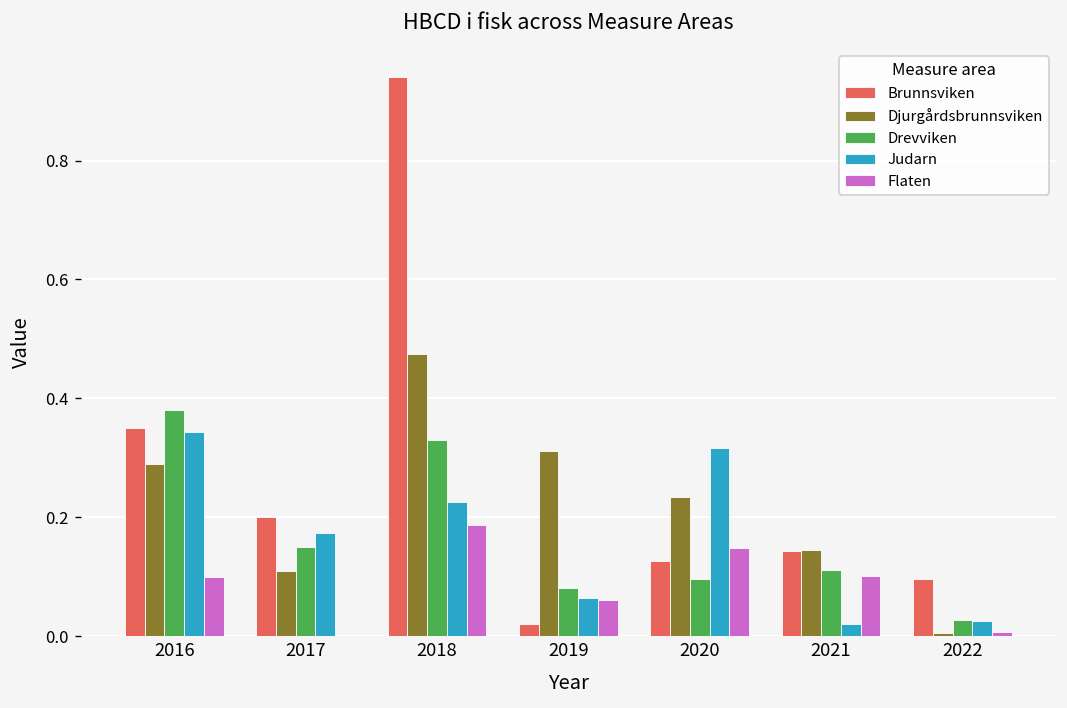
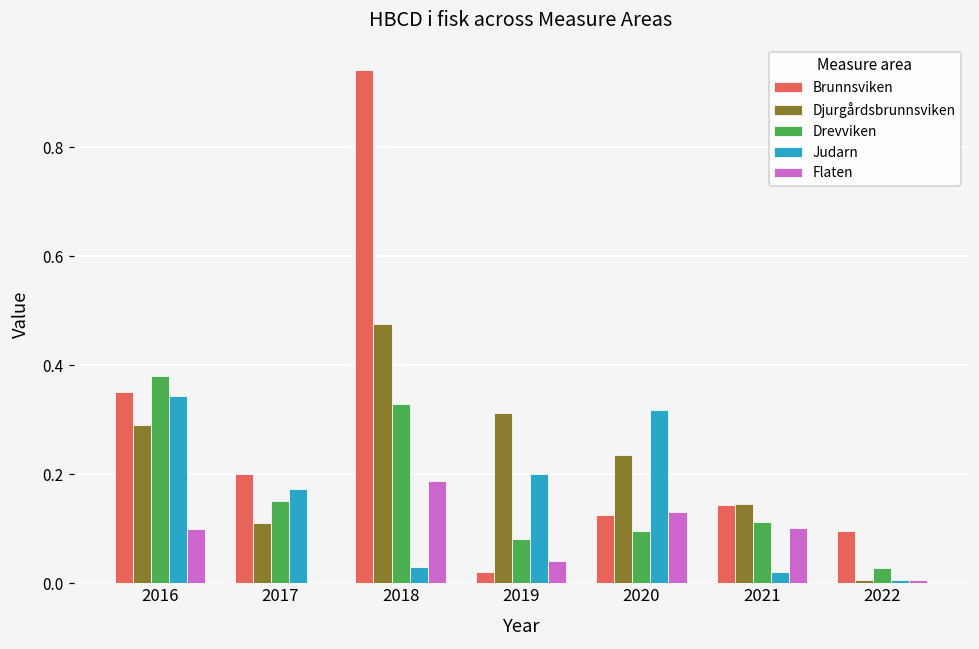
  {
    "Brunnsviken": {
      "2016": 0.35,
      "2017": 0.20,
      "2018": 0.94,
      "2019": 0.02,
      "2020": 0.13,
      "2021": 0.14,
      "2022": 0.10
    },
    "Djurgårdsbrunnsviken": {
      "2016": 0.29,
      "2017": 0.11,
      "2018": 0.47,
      "2019": 0.31,
      "2020": 0.23,
      "2021": 0.14,
      "2022": 0.01
    },
    "Drevviken": {
      "2016": 0.38,
      "2017": 0.15,
      "2018": 0.33,
      "2019": 0.08,
      "2020": 0.10,
      "2021": 0.11,
      "2022": 0.03
    },
    "Judarn": {
      "2016": 0.34,
      "2017": 0.17,
-     "2018": 0.23,
-     "2019": 0.06,
+     "2018": 0.03,
+     "2019": 0.20,
      "2020": 0.32,
      "2021": 0.02,
-     "2022": 0.03
+     "2022": 0.01
    },
    "Flaten": {
      "2016": 0.10,
      "2017": 0.00,
      "2018": 0.19,
-     "2019": 0.06,
-     "2020": 0.15,
+     "2019": 0.04,
+     "2020": 0.13,
      "2021": 0.10,
      "2022": 0.01
    }
  }
